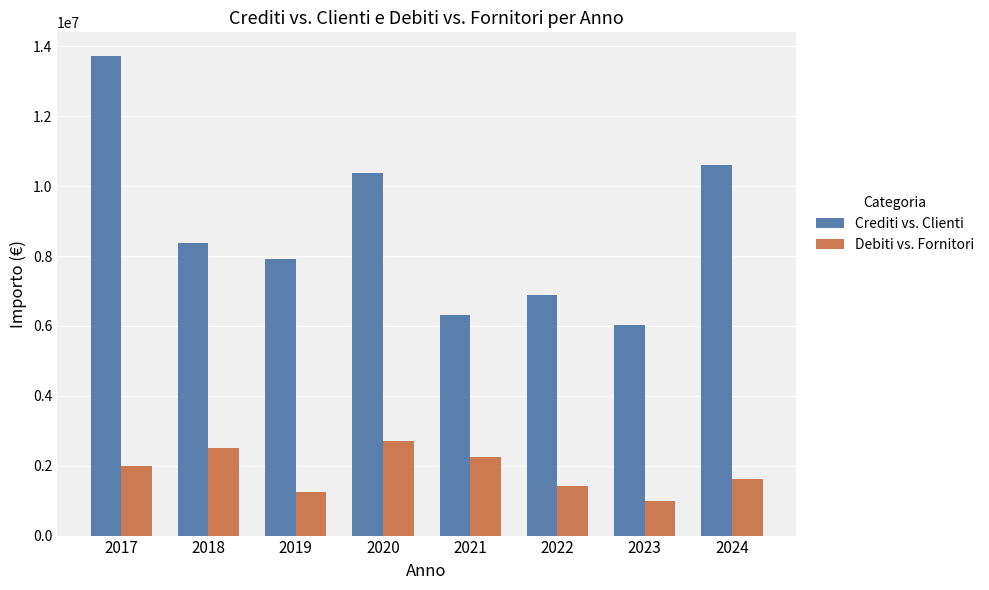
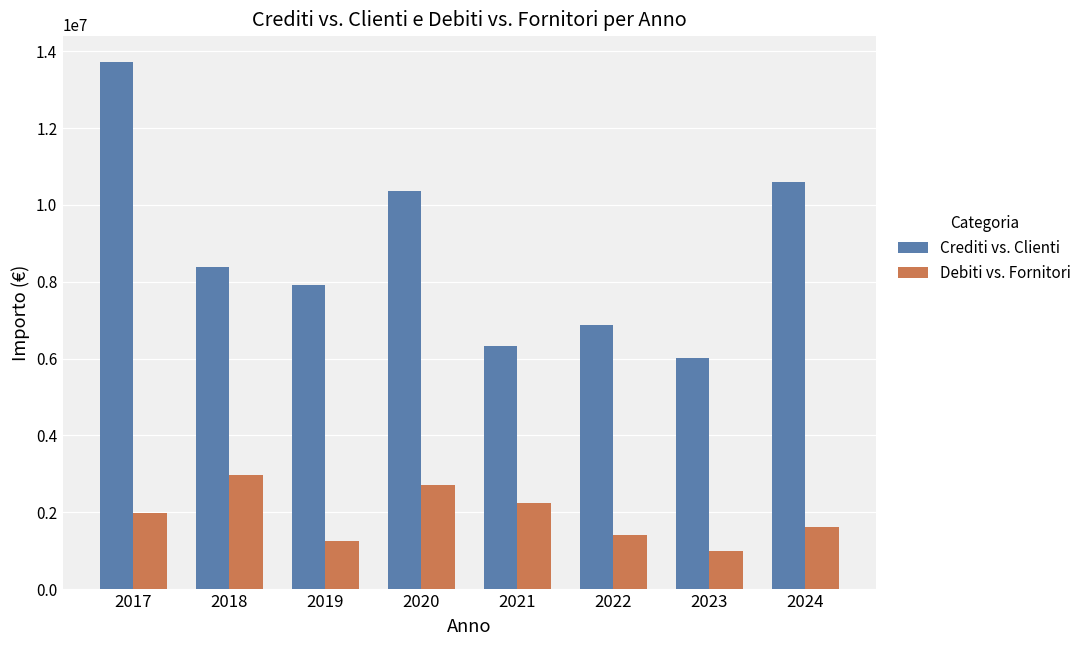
  {
    "Crediti vs. Clienti": {
      "2017": 13700000,
      "2018": 8400000,
      "2019": 7900000,
      "2020": 10400000,
      "2021": 6300000,
      "2022": 6900000,
      "2023": 6000000,
      "2024": 10600000
    },
    "Debiti vs. Fornitori": {
      "2017": 2000000,
-     "2018": 2500000,
+     "2018": 3000000,
      "2019": 1300000,
      "2020": 2700000,
      "2021": 2300000,
      "2022": 1400000,
      "2023": 1000000,
      "2024": 1600000
    }
  }
